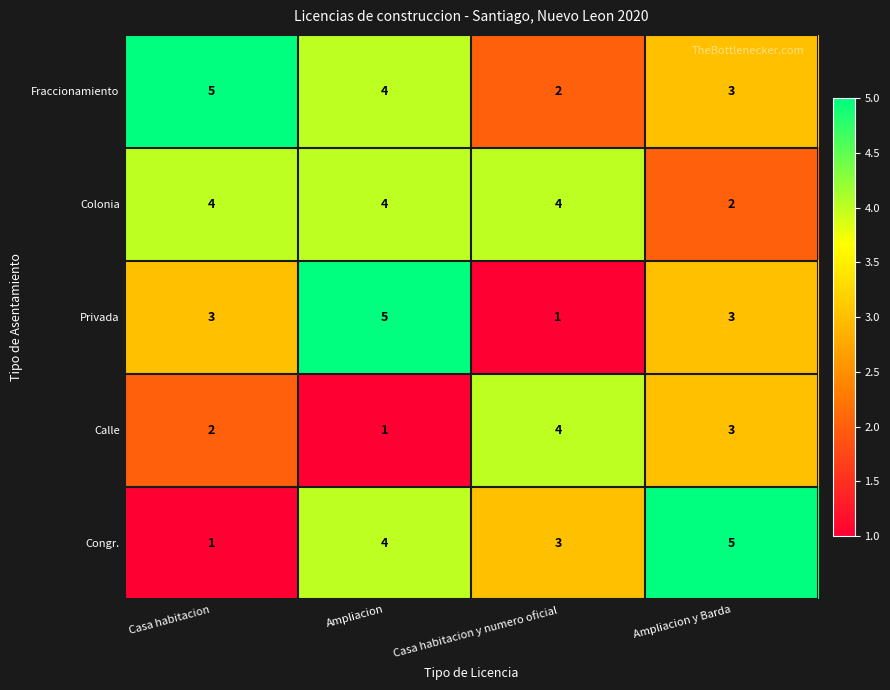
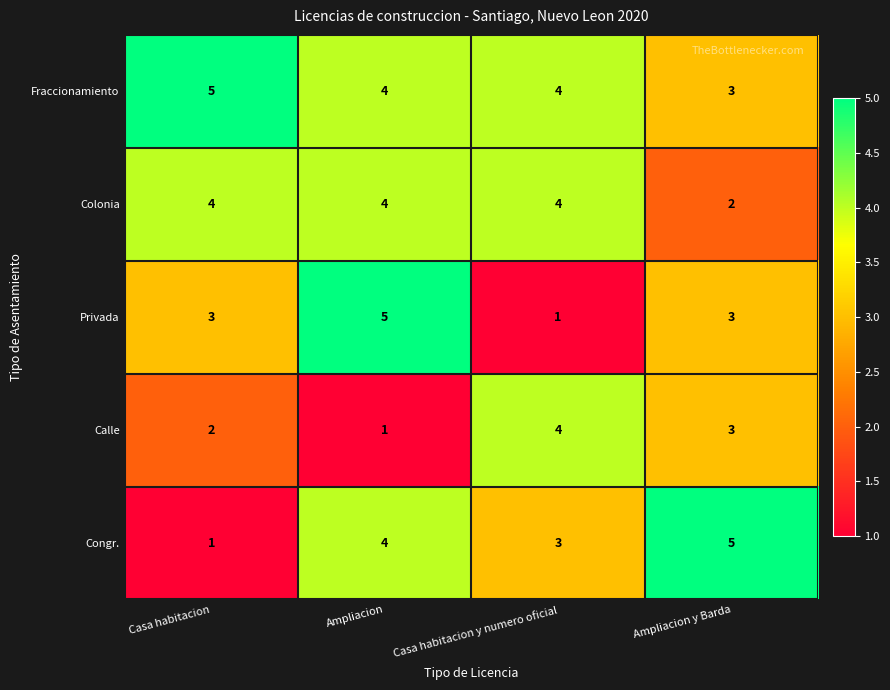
  {
    "Fraccionamiento": {
      "Casa habitacion": 5,
      "Ampliacion": 4,
-     "Casa habitacion y numero oficial": 2
+     "Casa habitacion y numero oficial": 4
    },
    "Colonia": {
      "Casa habitacion": 4,
      "Ampliacion": 4,
      "Casa habitacion y numero oficial": 4,
      "Ampliacion y Barda": 2
    },
    "Privada": {
      "Casa habitacion": 3,
      "Ampliacion": 5,
      "Casa habitacion y numero oficial": 1,
      "Ampliacion y Barda": 3
    },
    "Calle": {
      "Casa habitacion": 2,
      "Ampliacion": 1,
      "Casa habitacion y numero oficial": 4,
      "Ampliacion y Barda": 3
    },
    "Congr.": {
      "Casa habitacion": 1,
      "Ampliacion": 4,
      "Casa habitacion y numero oficial": 3,
      "Ampliacion y Barda": 5
    }
  }
